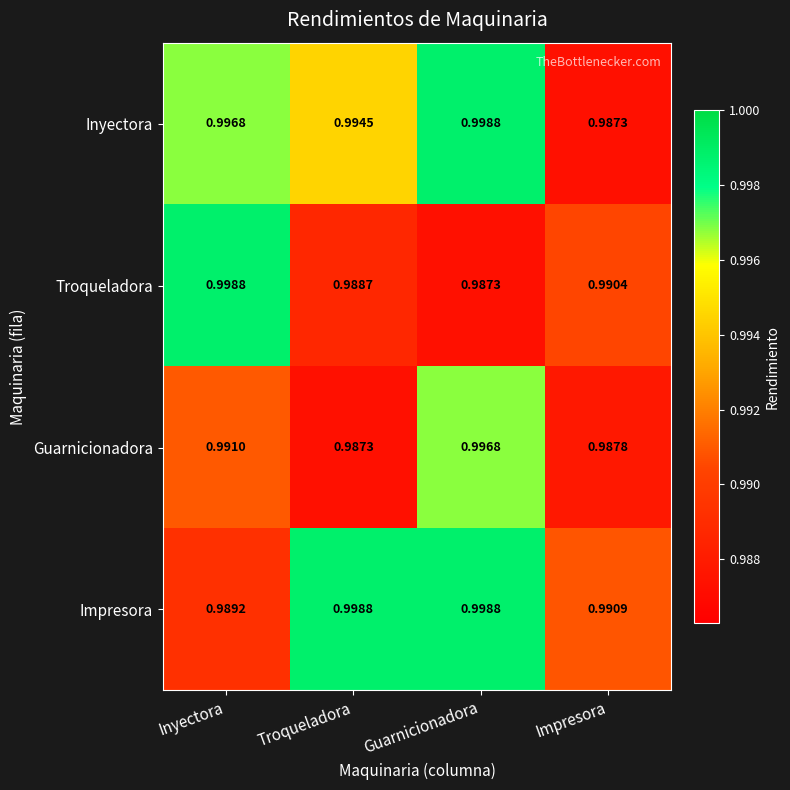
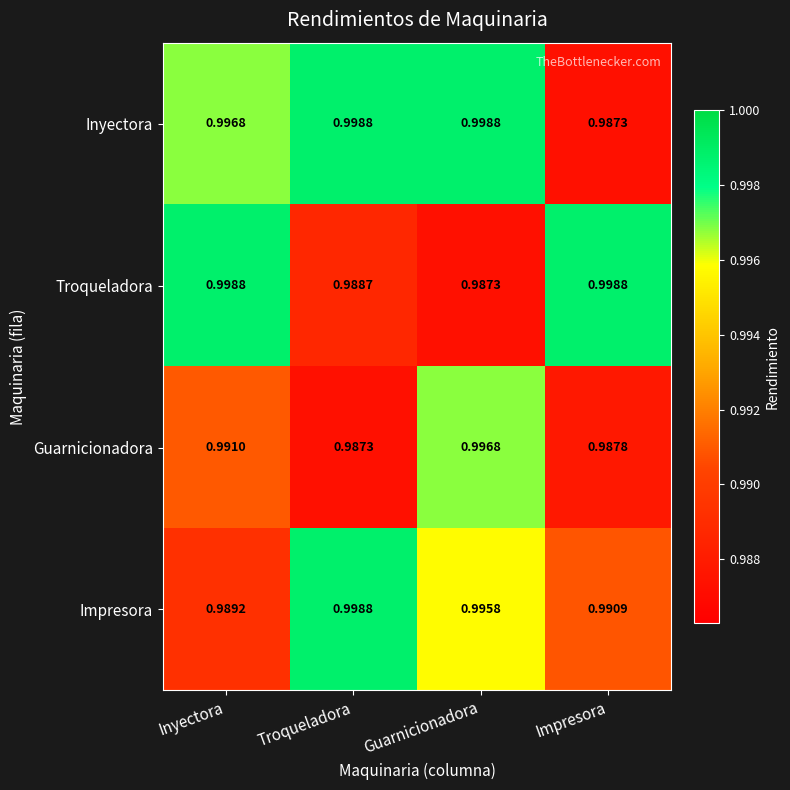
  {
    "Inyectora": {
      "Inyectora": 0.9968,
-     "Troqueladora": 0.9945,
+     "Troqueladora": 0.9988,
      "Guarnicionadora": 0.9988
    },
    "Troqueladora": {
      "Inyectora": 0.9988,
      "Troqueladora": 0.9887,
      "Guarnicionadora": 0.9873,
-     "Impresora": 0.9904
+     "Impresora": 0.9988
    },
    "Guarnicionadora": {
      "Inyectora": 0.9910,
      "Troqueladora": 0.9873,
      "Guarnicionadora": 0.9968,
      "Impresora": 0.9878
    },
    "Impresora": {
      "Inyectora": 0.9892,
      "Troqueladora": 0.9988,
-     "Guarnicionadora": 0.9988,
+     "Guarnicionadora": 0.9958,
      "Impresora": 0.9909
    }
  }
